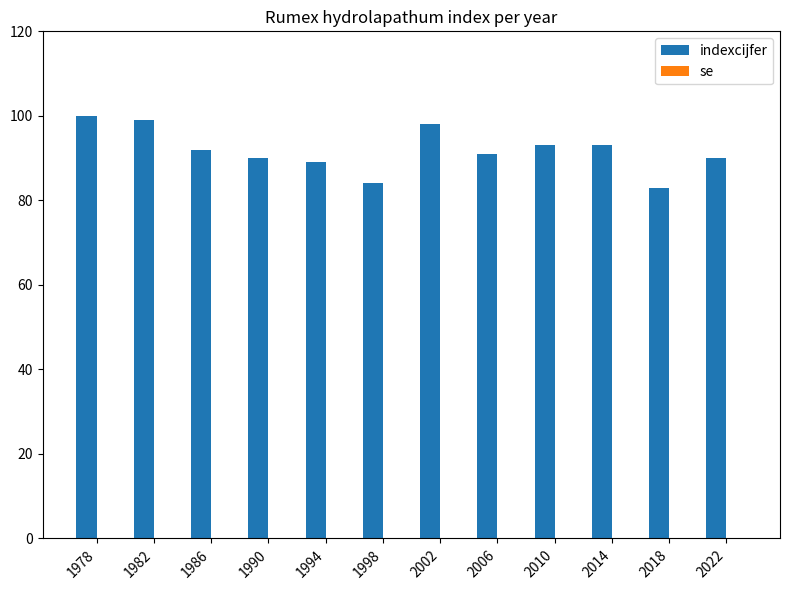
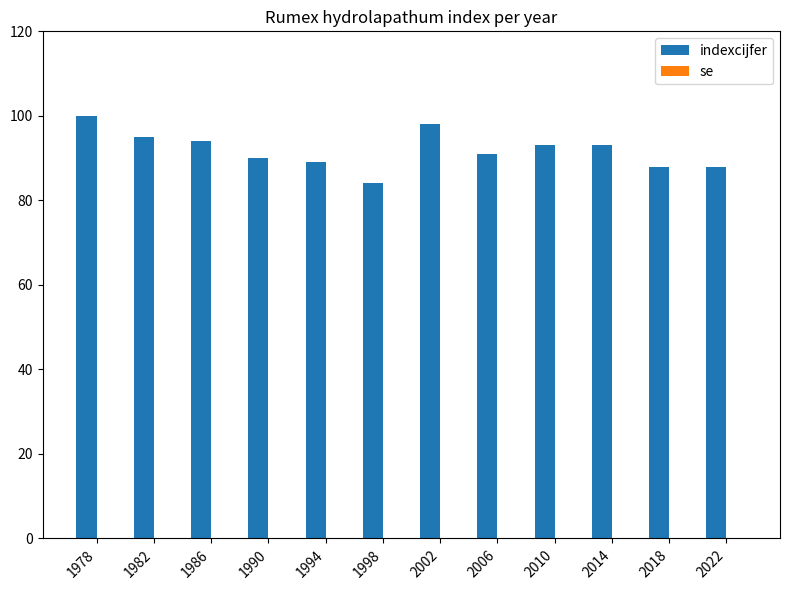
  {
    "indexcijfer": {
      "1978": 100,
-     "1982": 99,
-     "1986": 92,
+     "1982": 95,
+     "1986": 94,
      "1990": 90,
      "1994": 89,
      "1998": 84,
      "2002": 98,
      "2006": 91,
      "2010": 93,
      "2014": 93,
-     "2018": 83,
-     "2022": 90
+     "2018": 88,
+     "2022": 88
    },
    "se": {
      "1978": 0,
      "1982": 0,
      "1986": 0,
      "1990": 0,
      "1994": 0,
      "1998": 0,
      "2002": 0,
      "2006": 0,
      "2010": 0,
      "2014": 0,
      "2018": 0,
      "2022": 0
    }
  }
